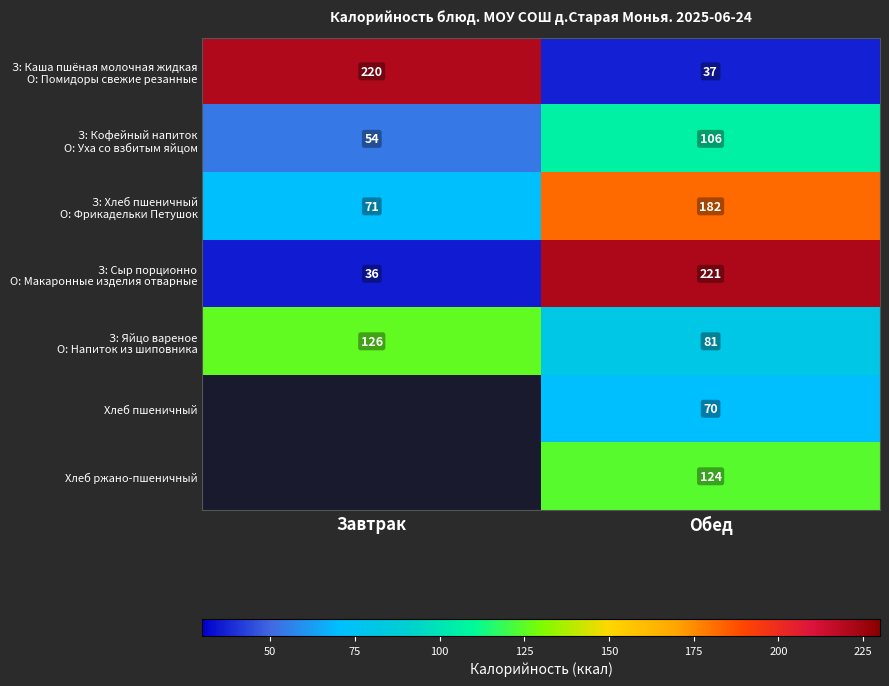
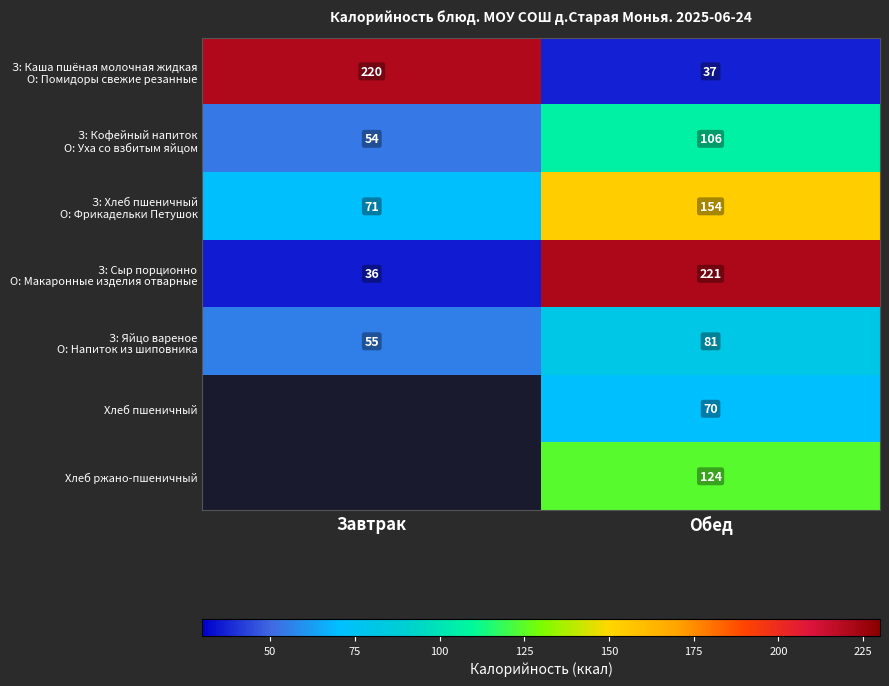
  {
    "З: Хлеб пшеничный О: Фрикадельки Петушок": {
-     "Обед": 182
+     "Обед": 154
    },
    "З: Яйцо вареное О: Напиток из шиповника": {
-     "Завтрак": 126
+     "Завтрак": 55
    }
  }
